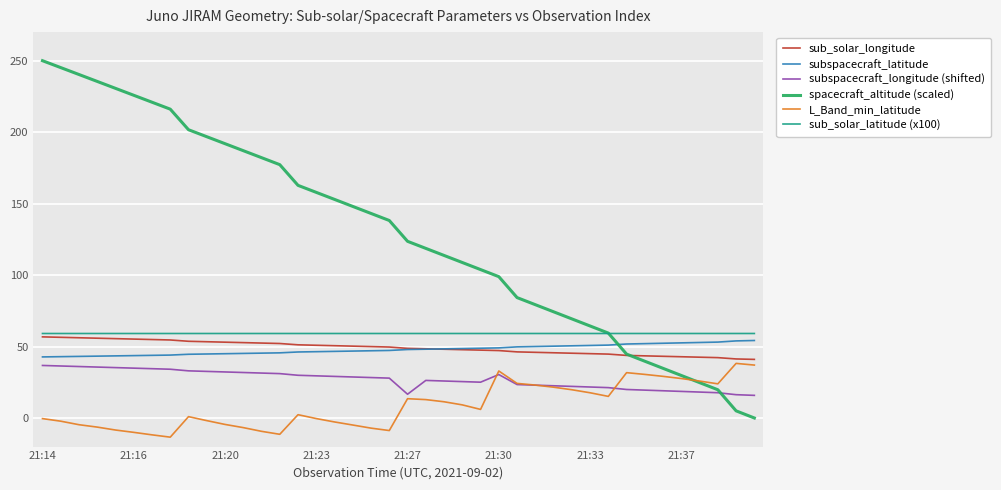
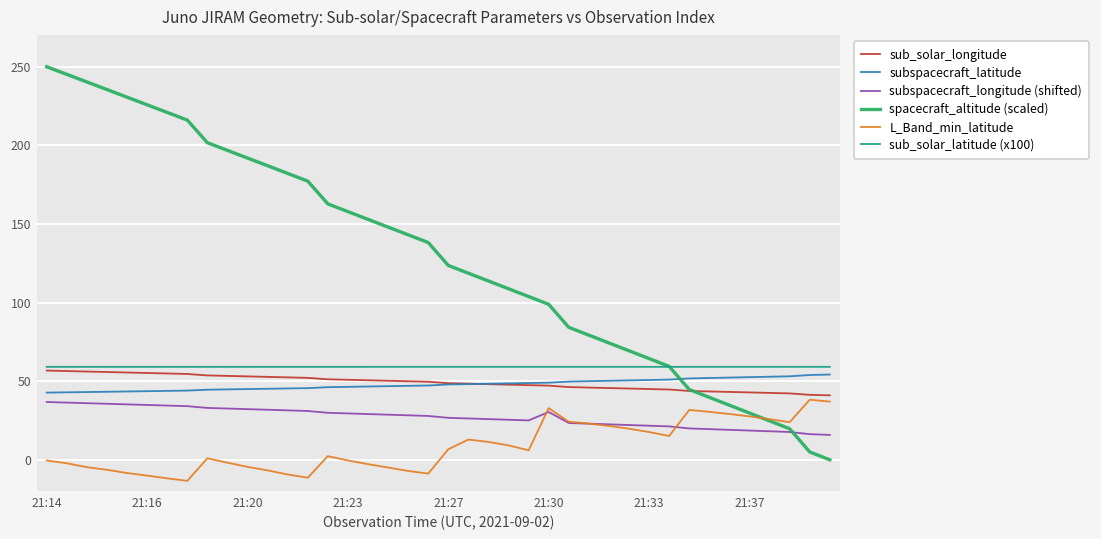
  {
    "sub_solar_longitude": {
      "21:30": 47
    },
    "subspacecraft_latitude": {
      "21:30": 49
    },
    "subspacecraft_longitude (shifted)": {
-     "21:27": 17,
+     "21:27": 27,
      "21:30": 30
    },
    "L_Band_min_latitude": {
-     "21:27": 14,
+     "21:27": 7,
      "21:30": 33
    }
  }
